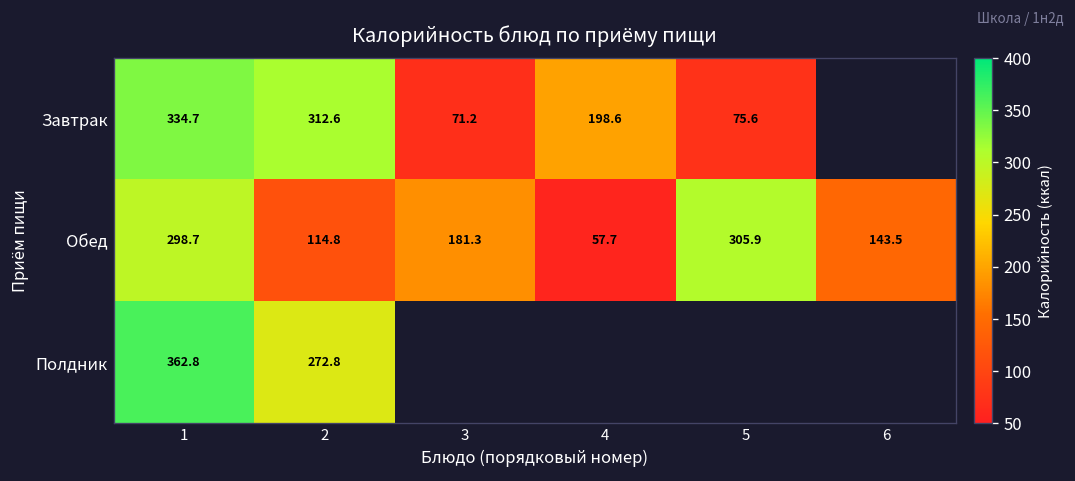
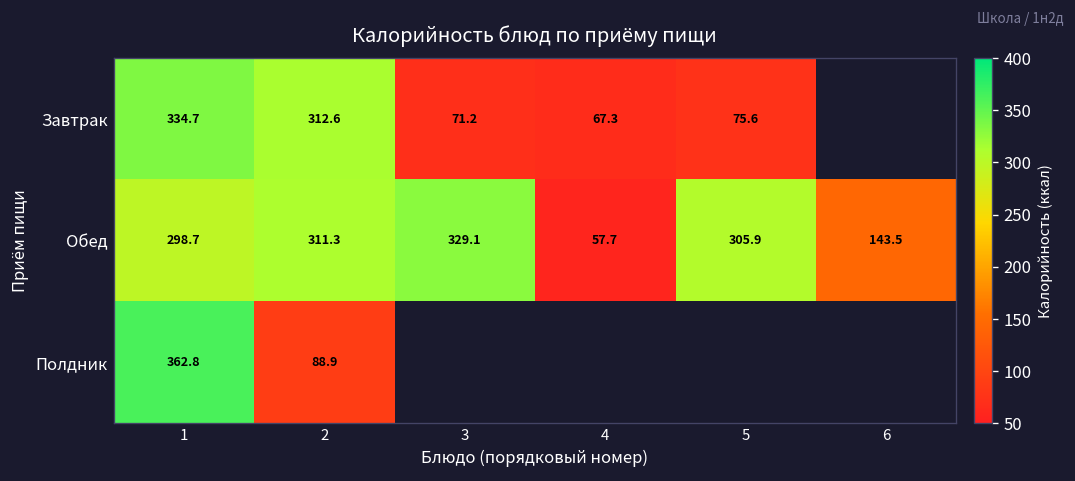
  {
    "Завтрак": {
      "1": 334.7,
      "2": 312.6,
      "3": 71.2,
-     "4": 198.6,
+     "4": 67.3,
      "5": 75.6
    },
    "Обед": {
      "1": 298.7,
-     "2": 114.8,
-     "3": 181.3,
+     "2": 311.3,
+     "3": 329.1,
      "4": 57.7,
      "5": 305.9,
      "6": 143.5
    },
    "Полдник": {
      "1": 362.8,
-     "2": 272.8
+     "2": 88.9
    }
  }
